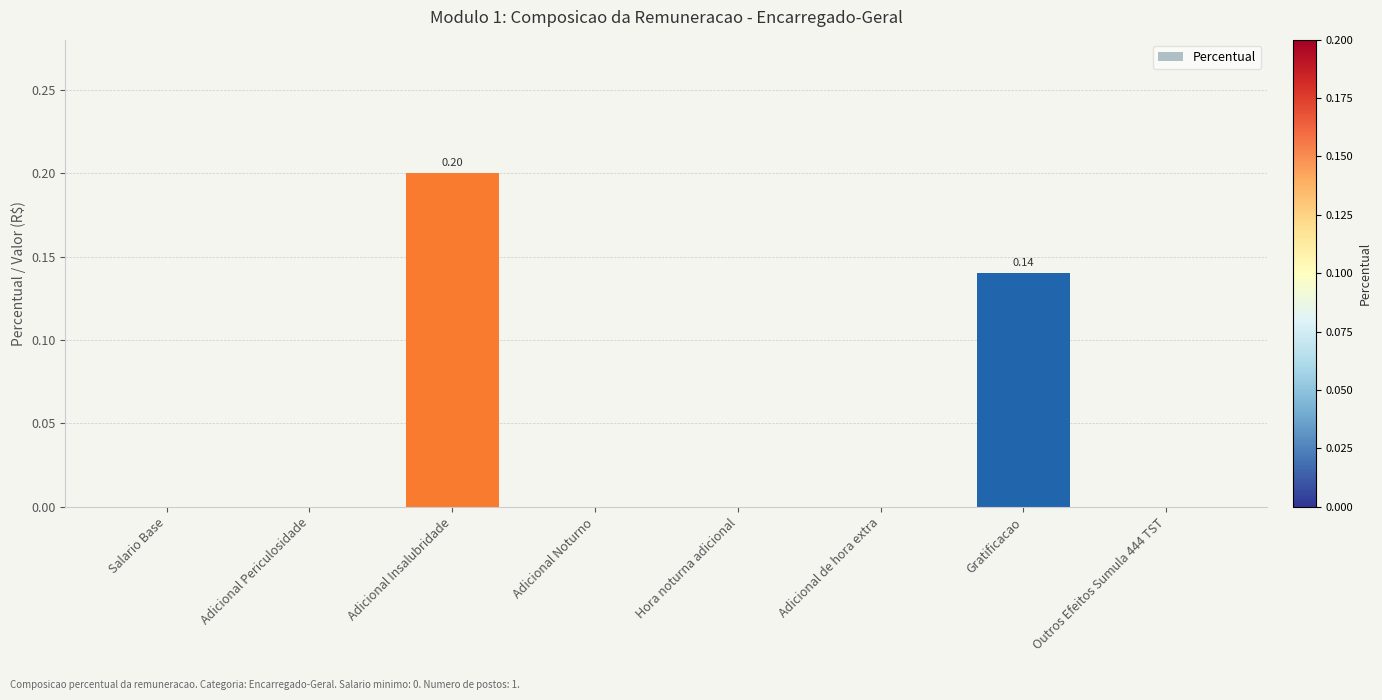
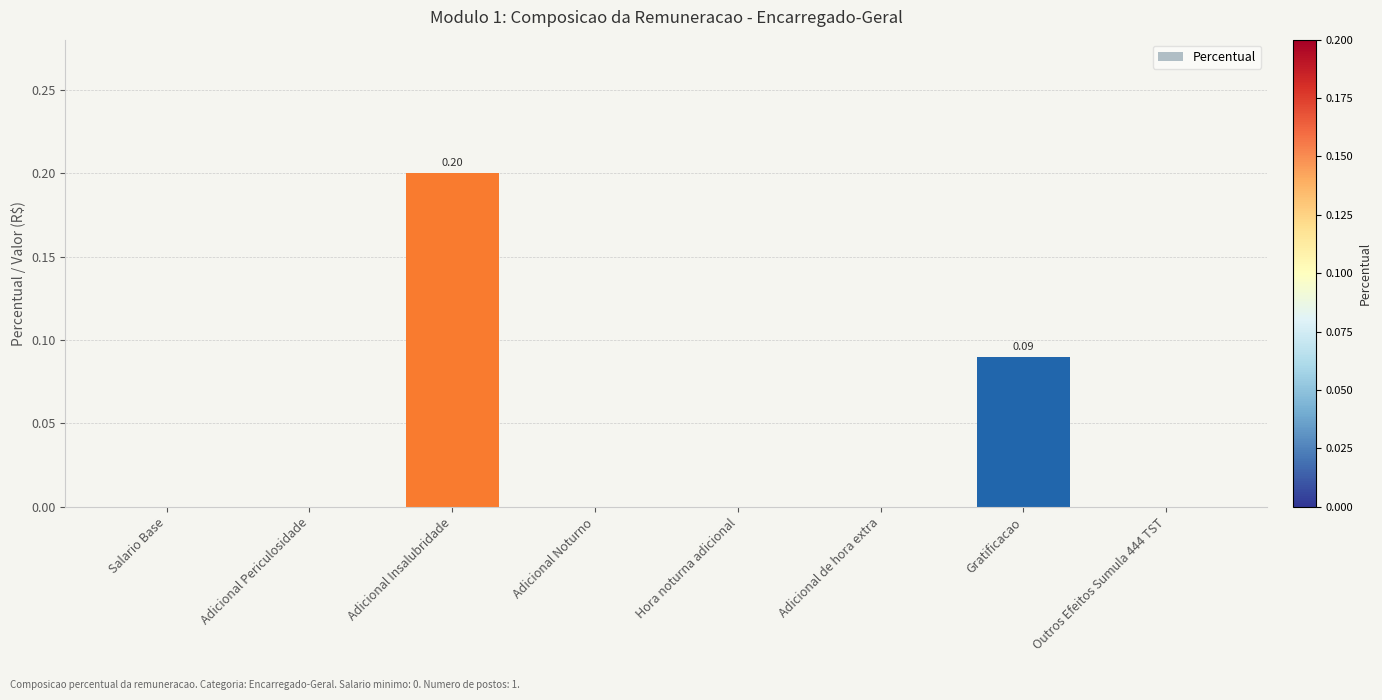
  {
    "Adicional Insalubridade": 0.20,
-   "Gratificacao": 0.14
+   "Gratificacao": 0.09
  }
